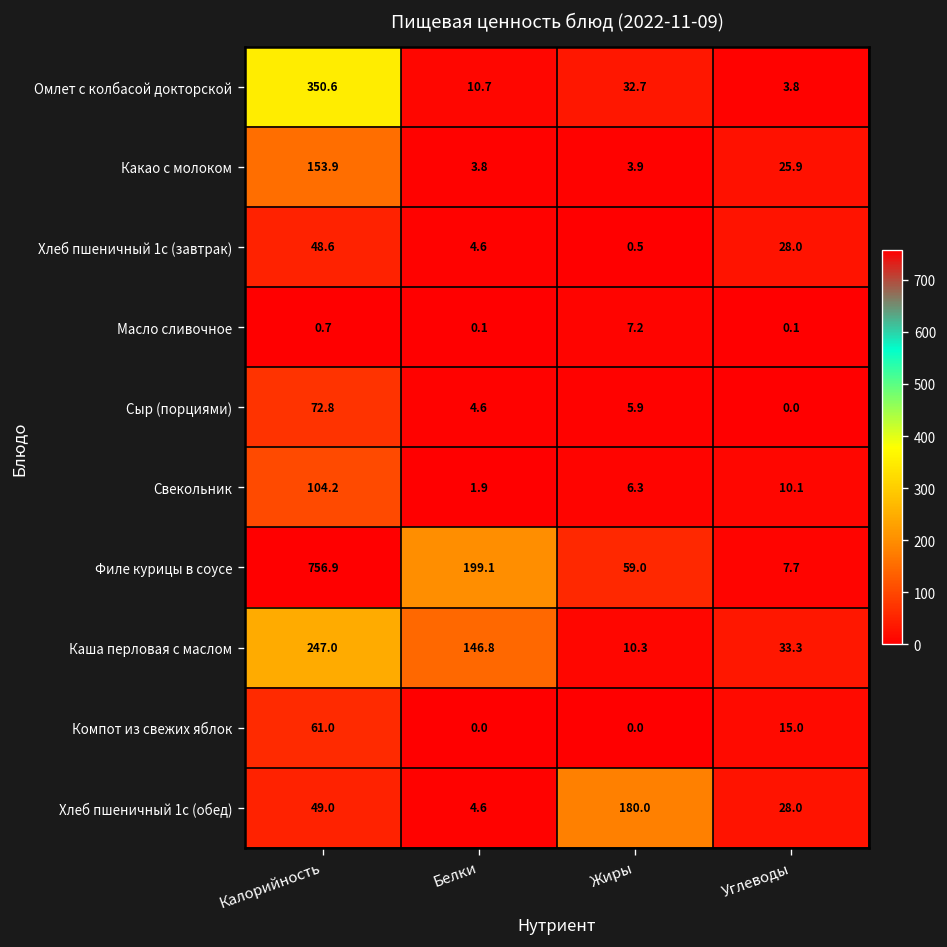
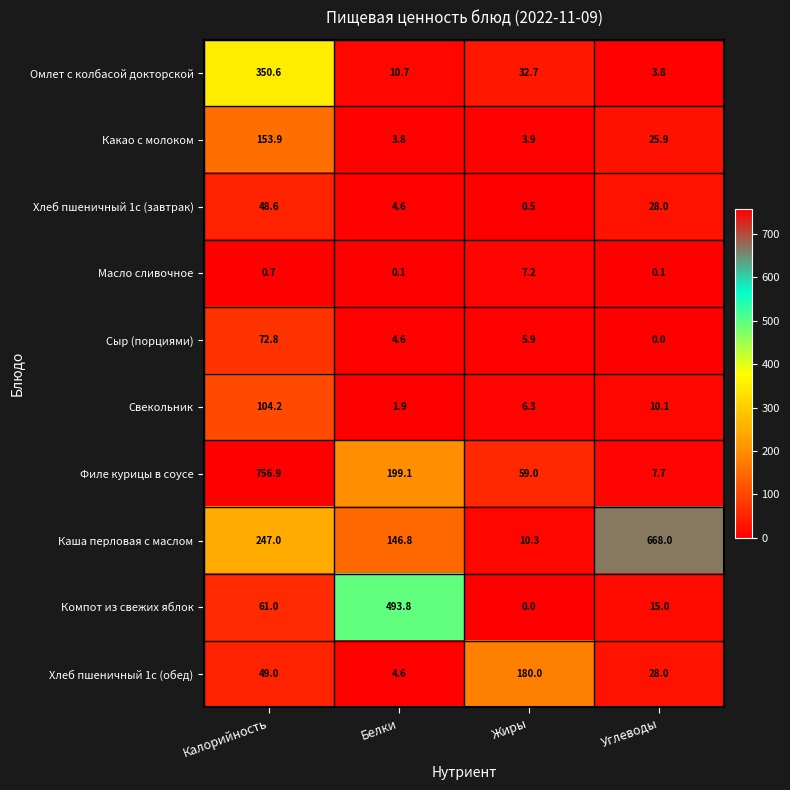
  {
    "Омлет с колбасой докторской": {
      "Калорийность": 350.6,
      "Белки": 10.7,
      "Жиры": 32.7,
      "Углеводы": 3.8
    },
    "Какао с молоком": {
      "Калорийность": 153.9,
      "Белки": 3.8,
      "Жиры": 3.9,
      "Углеводы": 25.9
    },
    "Хлеб пшеничный 1с (завтрак)": {
      "Калорийность": 48.6,
      "Белки": 4.6,
      "Жиры": 0.5,
      "Углеводы": 28.0
    },
    "Масло сливочное": {
      "Калорийность": 0.7,
      "Белки": 0.1,
      "Жиры": 7.2,
      "Углеводы": 0.1
    },
    "Сыр (порциями)": {
      "Калорийность": 72.8,
      "Белки": 4.6,
      "Жиры": 5.9,
      "Углеводы": 0.0
    },
    "Свекольник": {
      "Калорийность": 104.2,
      "Белки": 1.9,
      "Жиры": 6.3,
      "Углеводы": 10.1
    },
    "Филе курицы в соусе": {
      "Калорийность": 756.9,
      "Белки": 199.1,
      "Жиры": 59.0,
      "Углеводы": 7.7
    },
    "Каша перловая с маслом": {
      "Калорийность": 247.0,
      "Белки": 146.8,
      "Жиры": 10.3,
-     "Углеводы": 33.3
+     "Углеводы": 668.0
    },
    "Компот из свежих яблок": {
      "Калорийность": 61.0,
-     "Белки": 0.0,
+     "Белки": 493.8,
      "Жиры": 0.0,
      "Углеводы": 15.0
    },
    "Хлеб пшеничный 1с (обед)": {
      "Калорийность": 49.0,
      "Белки": 4.6,
      "Жиры": 180.0,
      "Углеводы": 28.0
    }
  }
